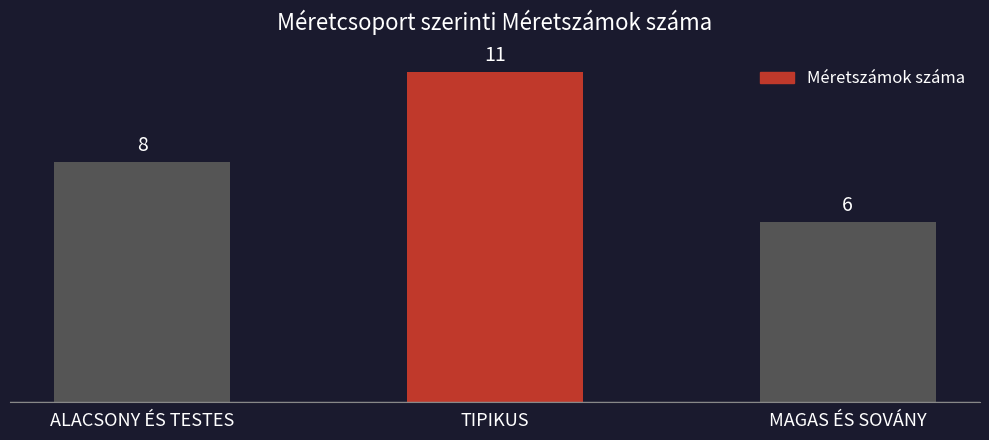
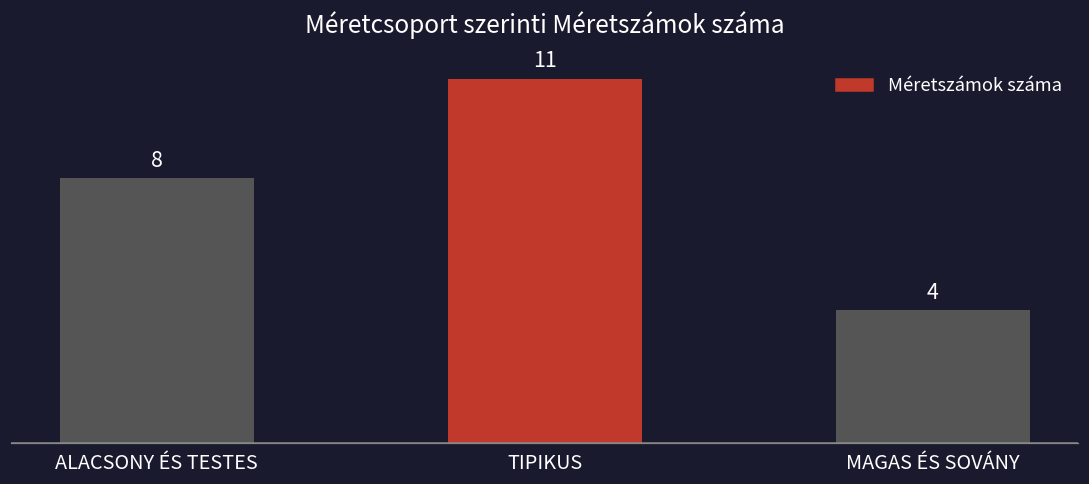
  {
    "ALACSONY ÉS TESTES": 8,
    "TIPIKUS": 11,
-   "MAGAS ÉS SOVÁNY": 6
+   "MAGAS ÉS SOVÁNY": 4
  }
